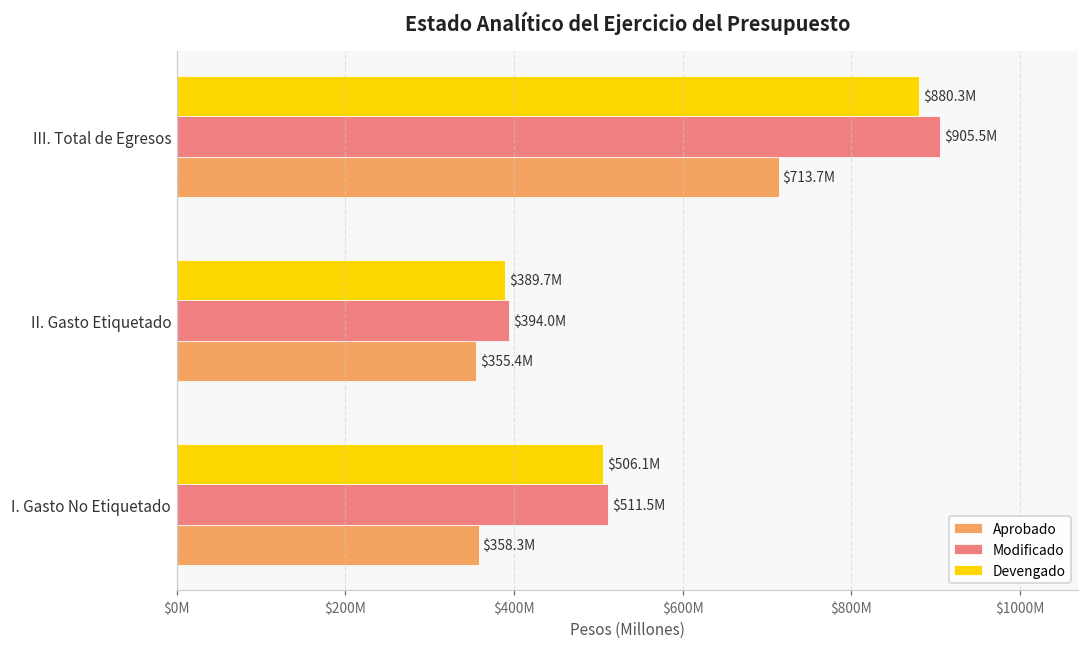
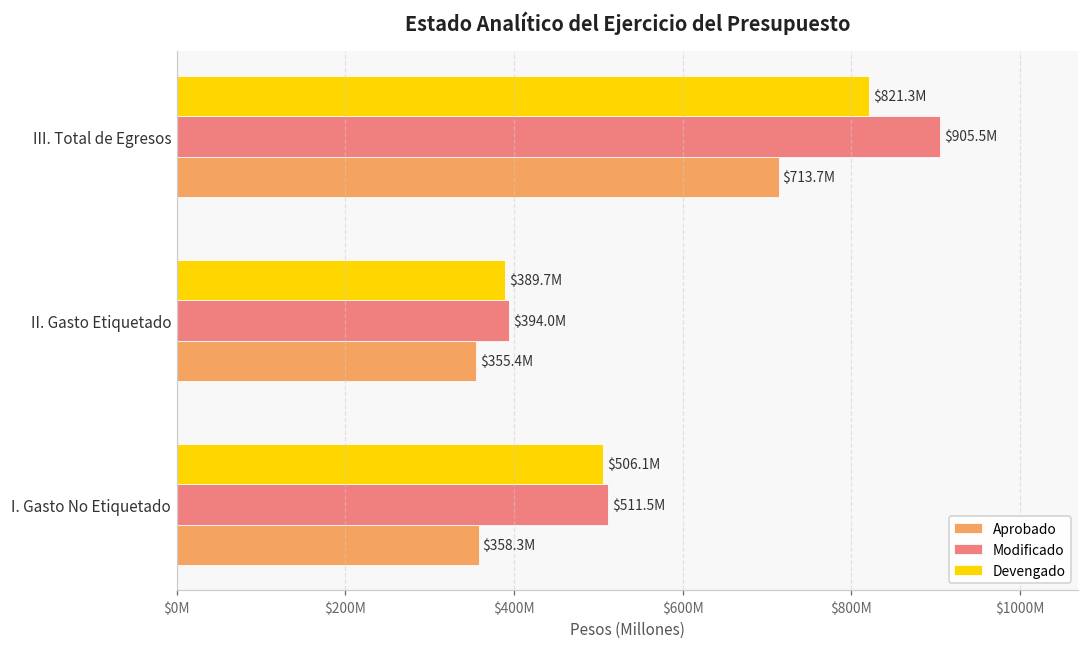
  {
    "Devengado": {
-     "III. Total de Egresos": "$880.3M",
+     "III. Total de Egresos": "$821.3M",
      "II. Gasto Etiquetado": "$389.7M",
      "I. Gasto No Etiquetado": "$506.1M"
    }
  }
